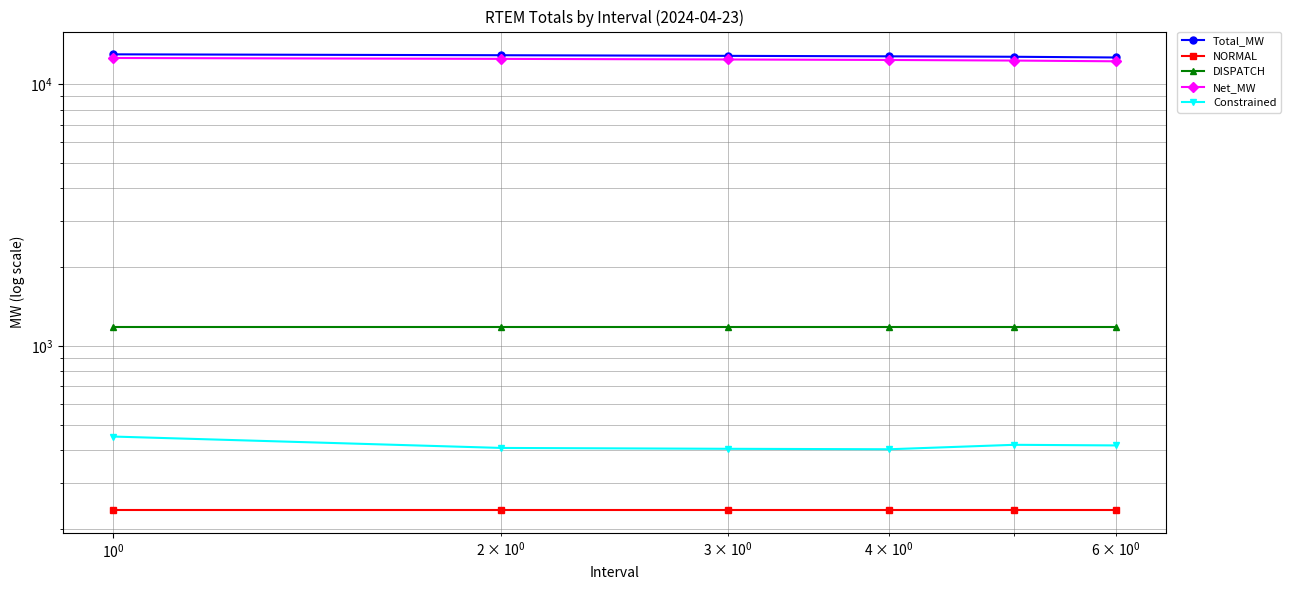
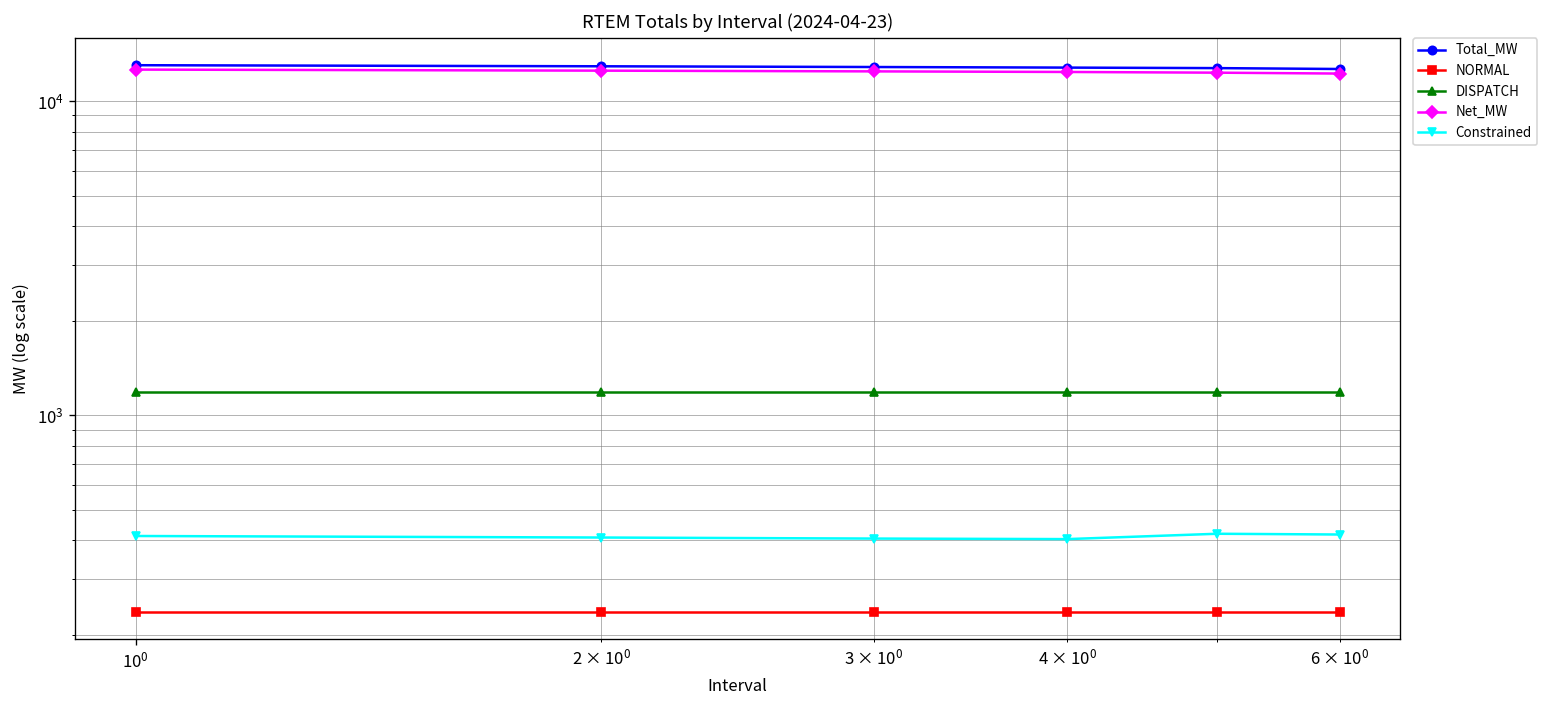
  {
    "Total_MW": {
      "10^0": 13000
    },
    "NORMAL": {
      "10^0": 240
    },
    "DISPATCH": {
      "10^0": 1200
    },
    "Net_MW": {
      "10^0": 13000
    },
    "Constrained": {
-     "10^0": 450
+     "10^0": 410
    }
  }
